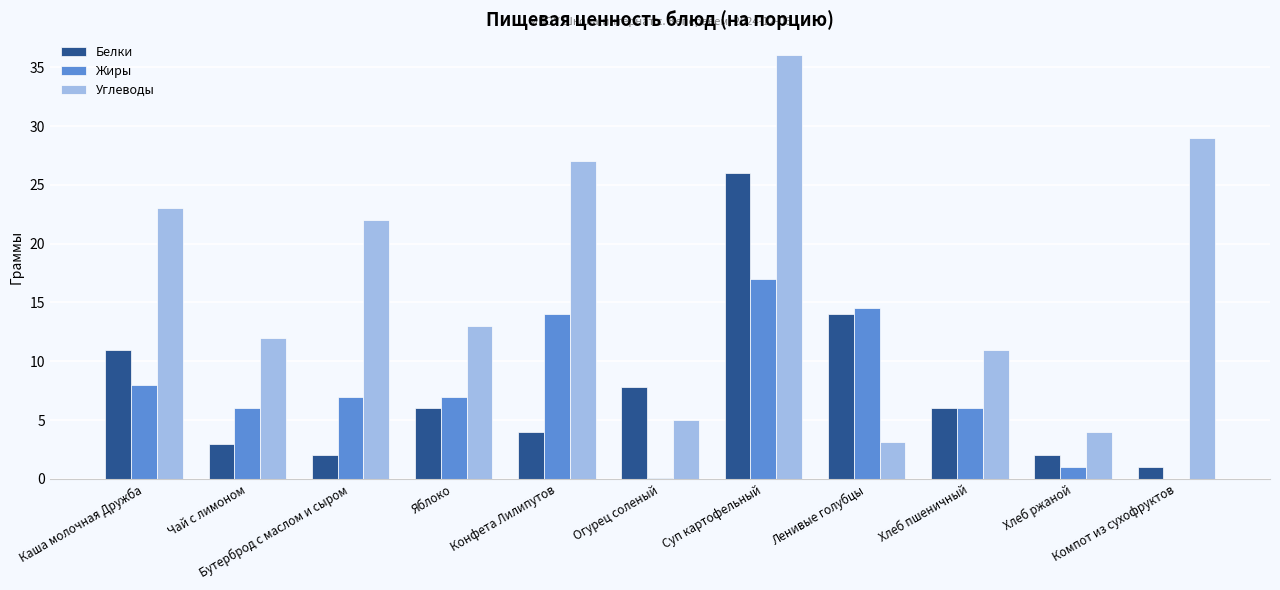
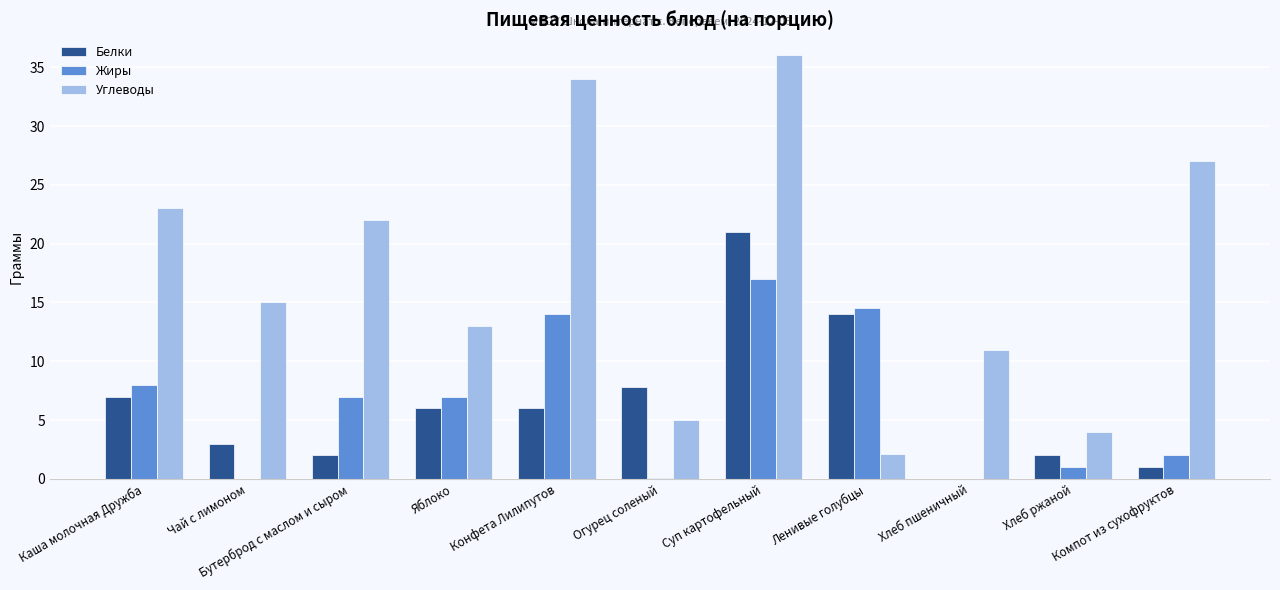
  {
    "Белки": {
-     "Каша молочная Дружба": 11,
+     "Каша молочная Дружба": 7,
      "Чай с лимоном": 3,
      "Бутерброд с маслом и сыром": 2,
      "Яблоко": 6,
-     "Конфета Лилипутов": 4,
+     "Конфета Лилипутов": 6,
      "Огурец соленый": 8,
-     "Суп картофельный": 26,
+     "Суп картофельный": 21,
      "Ленивые голубцы": 14,
-     "Хлеб пшеничный": 6,
+     "Хлеб пшеничный": 0,
      "Хлеб ржаной": 2,
      "Компот из сухофруктов": 1
    },
    "Жиры": {
      "Каша молочная Дружба": 8,
-     "Чай с лимоном": 6,
+     "Чай с лимоном": 0,
      "Бутерброд с маслом и сыром": 7,
      "Яблоко": 7,
      "Конфета Лилипутов": 14,
      "Суп картофельный": 17,
      "Ленивые голубцы": 14.5,
-     "Хлеб пшеничный": 6,
+     "Хлеб пшеничный": 0,
      "Хлеб ржаной": 1,
-     "Компот из сухофруктов": 0
+     "Компот из сухофруктов": 2
    },
    "Углеводы": {
      "Каша молочная Дружба": 23.0,
-     "Чай с лимоном": 12,
+     "Чай с лимоном": 15,
      "Бутерброд с маслом и сыром": 22.0,
      "Яблоко": 13.0,
-     "Конфета Лилипутов": 27,
+     "Конфета Лилипутов": 34,
      "Огурец соленый": 5.0,
      "Суп картофельный": 36.0,
-     "Ленивые голубцы": 3.1,
+     "Ленивые голубцы": 2.1,
      "Хлеб пшеничный": 11.0,
      "Хлеб ржаной": 4.0,
-     "Компот из сухофруктов": 29
+     "Компот из сухофруктов": 27
    }
  }
